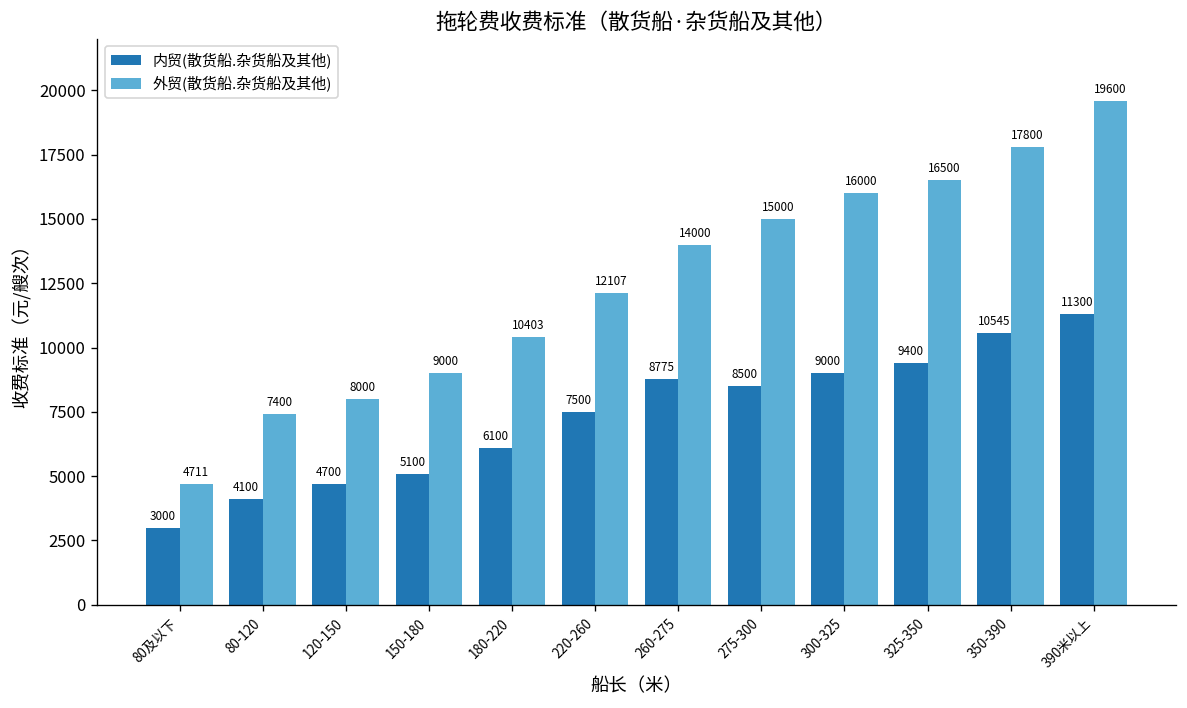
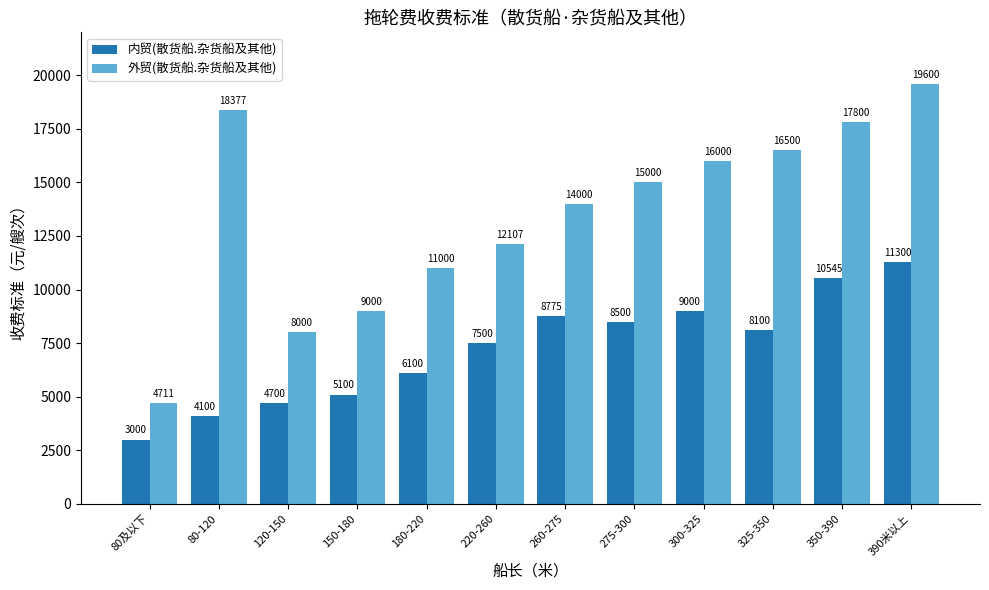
  {
    "内贸(散货船.杂货船及其他)": {
      "80及以下": 3000,
      "80-120": 4100,
      "120-150": 4700,
      "150-180": 5100,
      "180-220": 6100,
      "220-260": 7500,
      "260-275": 8775,
      "275-300": 8500,
      "300-325": 9000,
-     "325-350": 9400,
+     "325-350": 8100,
      "350-390": 10545,
      "390米以上": 11300
    },
    "外贸(散货船.杂货船及其他)": {
      "80及以下": 4711,
-     "80-120": 7400,
+     "80-120": 18377,
      "120-150": 8000,
      "150-180": 9000,
-     "180-220": 10403,
+     "180-220": 11000,
      "220-260": 12107,
      "260-275": 14000,
      "275-300": 15000,
      "300-325": 16000,
      "325-350": 16500,
      "350-390": 17800,
      "390米以上": 19600
    }
  }
